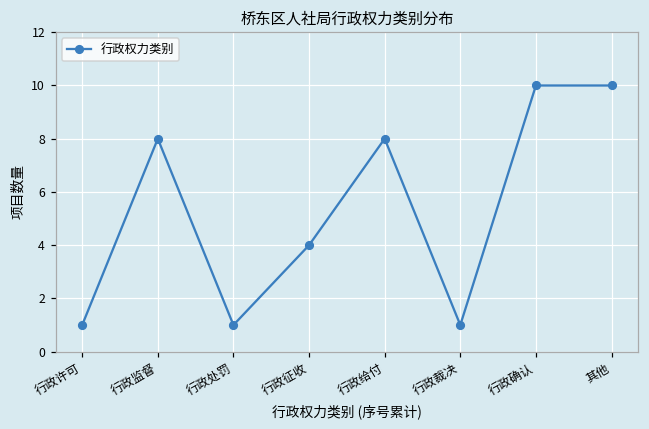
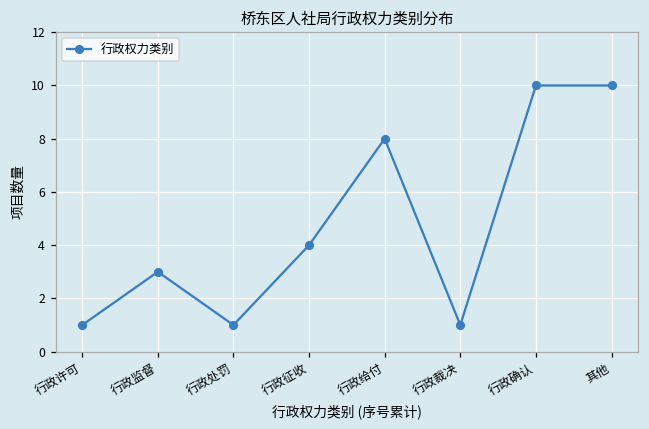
  {
    "行政许可": 1,
-   "行政监督": 8,
+   "行政监督": 3,
    "行政处罚": 1,
    "行政征收": 4,
    "行政给付": 8,
    "行政裁决": 1,
    "行政确认": 10,
    "其他": 10
  }
